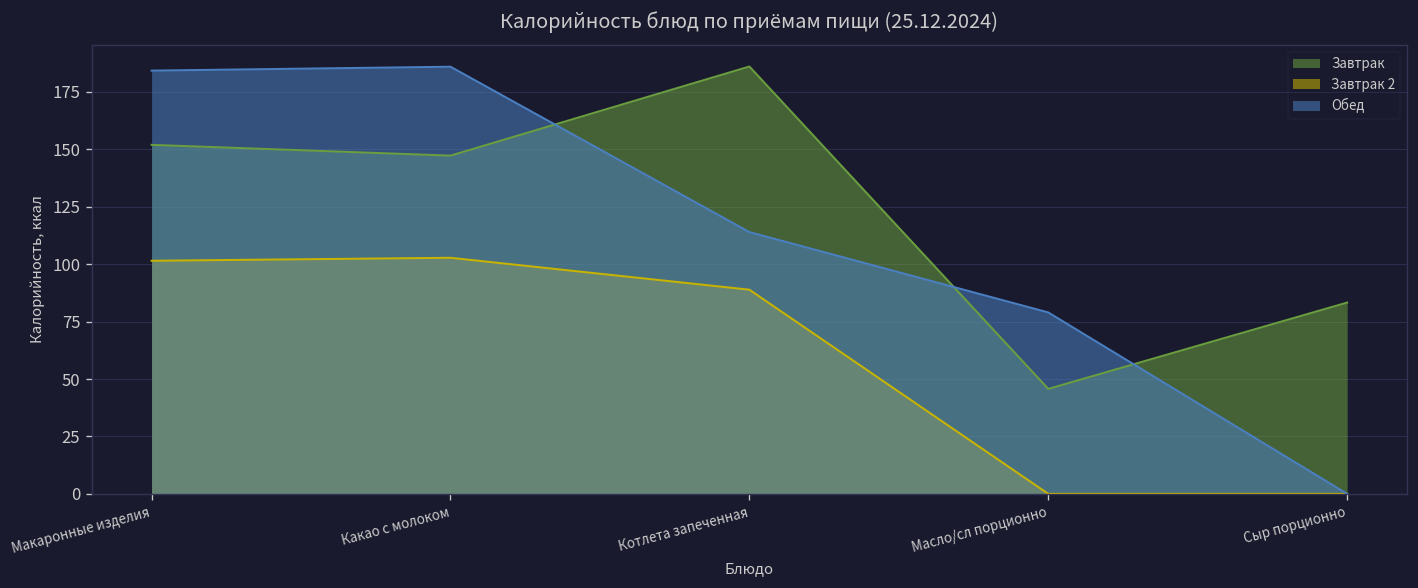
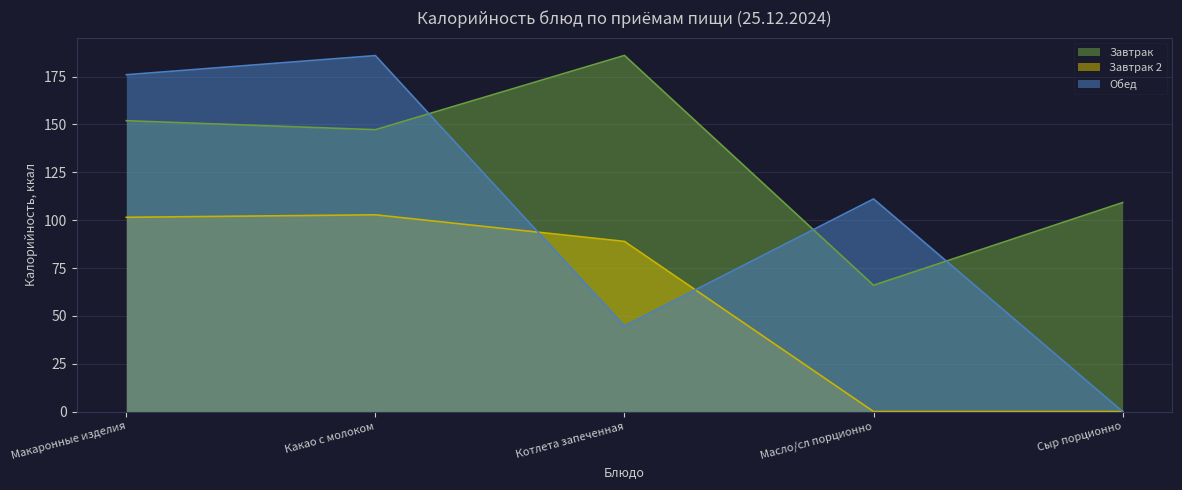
  {
    "Завтрак": {
      "Макаронные изделия": 152,
      "Какао с молоком": 147,
      "Котлета запеченная": 186,
-     "Масло/сл порционно": 46,
-     "Сыр порционно": 83
+     "Масло/сл порционно": 66,
+     "Сыр порционно": 109
    },
    "Завтрак 2": {
      "Макаронные изделия": 102,
      "Какао с молоком": 103,
      "Котлета запеченная": 89,
      "Масло/сл порционно": 0
    },
    "Обед": {
-     "Макаронные изделия": 184,
+     "Макаронные изделия": 176,
      "Какао с молоком": 186,
-     "Котлета запеченная": 114,
-     "Масло/сл порционно": 79
+     "Котлета запеченная": 45,
+     "Масло/сл порционно": 111
    }
  }
